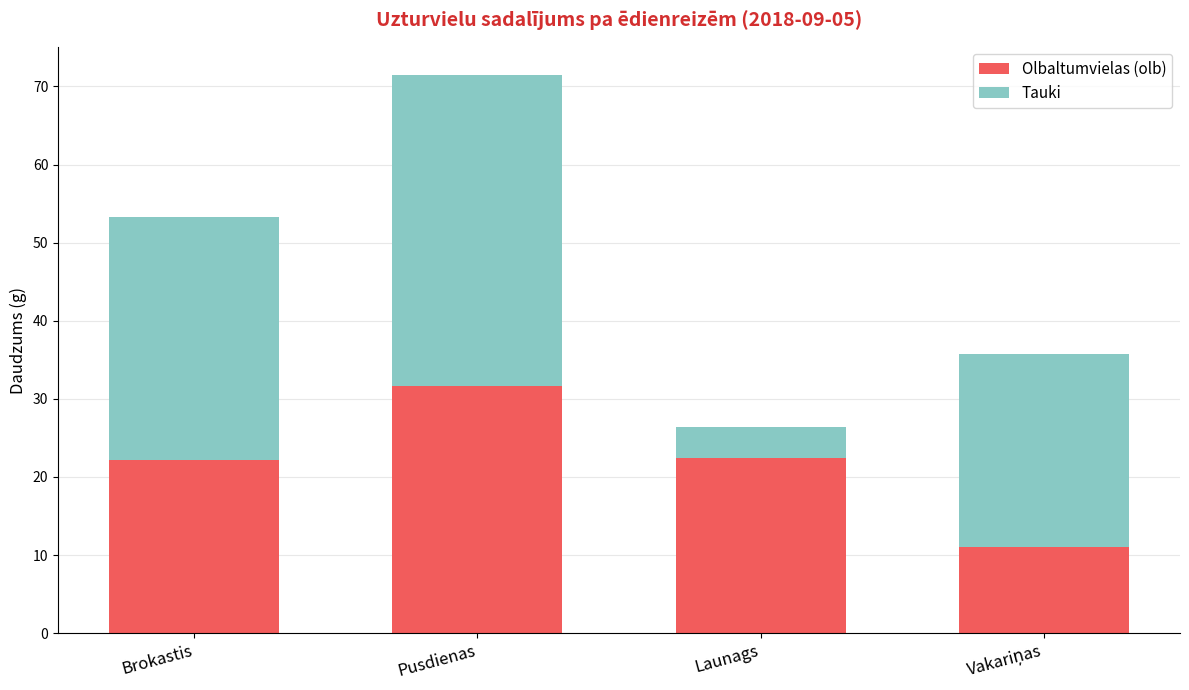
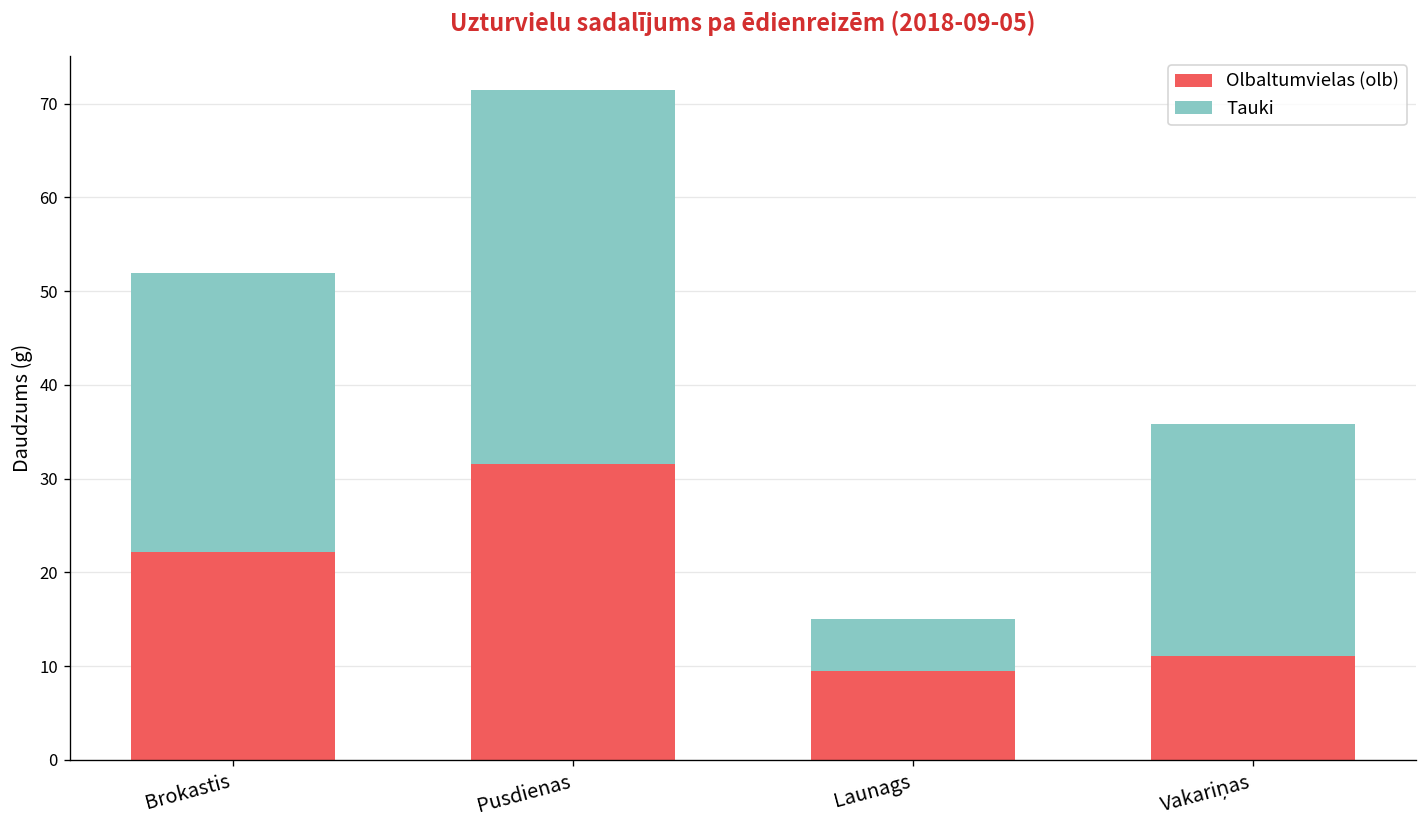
  {
    "Olbaltumvielas (olb)": {
      "Brokastis": 22,
      "Pusdienas": 32,
-     "Launags": 22,
+     "Launags": 10,
      "Vakariņas": 11
    },
    "Tauki": {
-     "Brokastis": 31,
+     "Brokastis": 30,
      "Pusdienas": 40,
-     "Launags": 4,
+     "Launags": 6,
      "Vakariņas": 25
    }
  }
